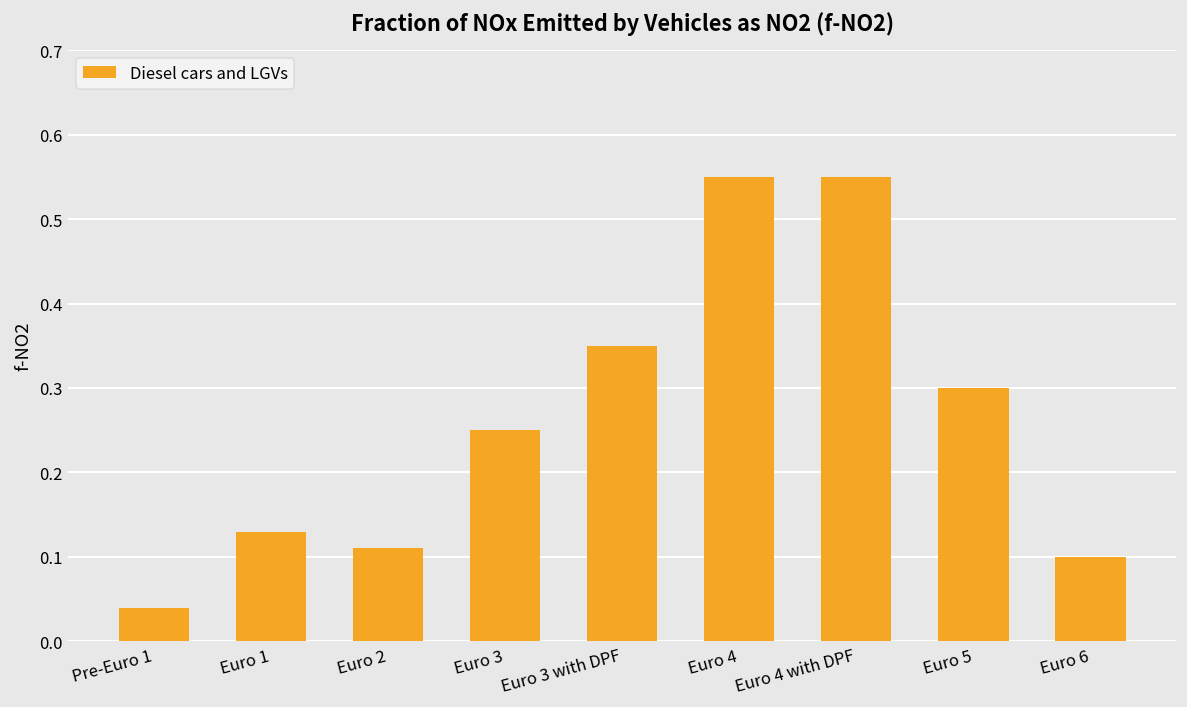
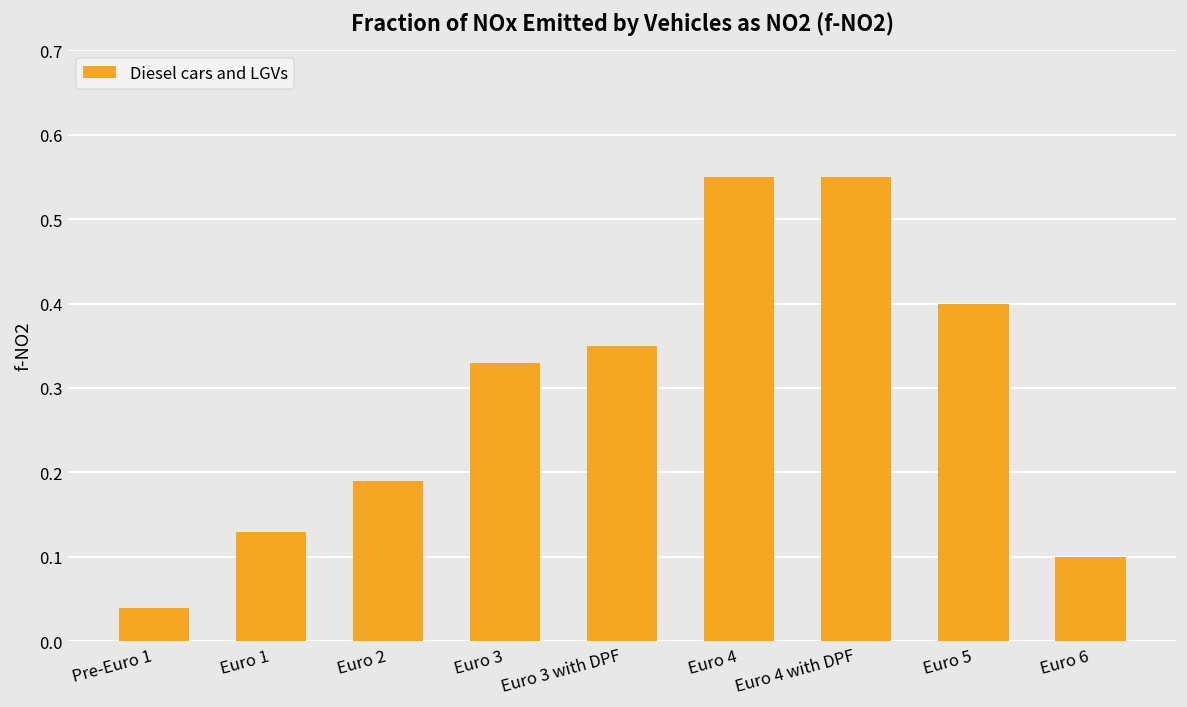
  {
    "Pre-Euro 1": 0.04,
    "Euro 1": 0.13,
-   "Euro 2": 0.11,
-   "Euro 3": 0.25,
+   "Euro 2": 0.19,
+   "Euro 3": 0.33,
    "Euro 3 with DPF": 0.35,
    "Euro 4": 0.55,
    "Euro 4 with DPF": 0.55,
-   "Euro 5": 0.3,
+   "Euro 5": 0.4,
    "Euro 6": 0.10
  }
